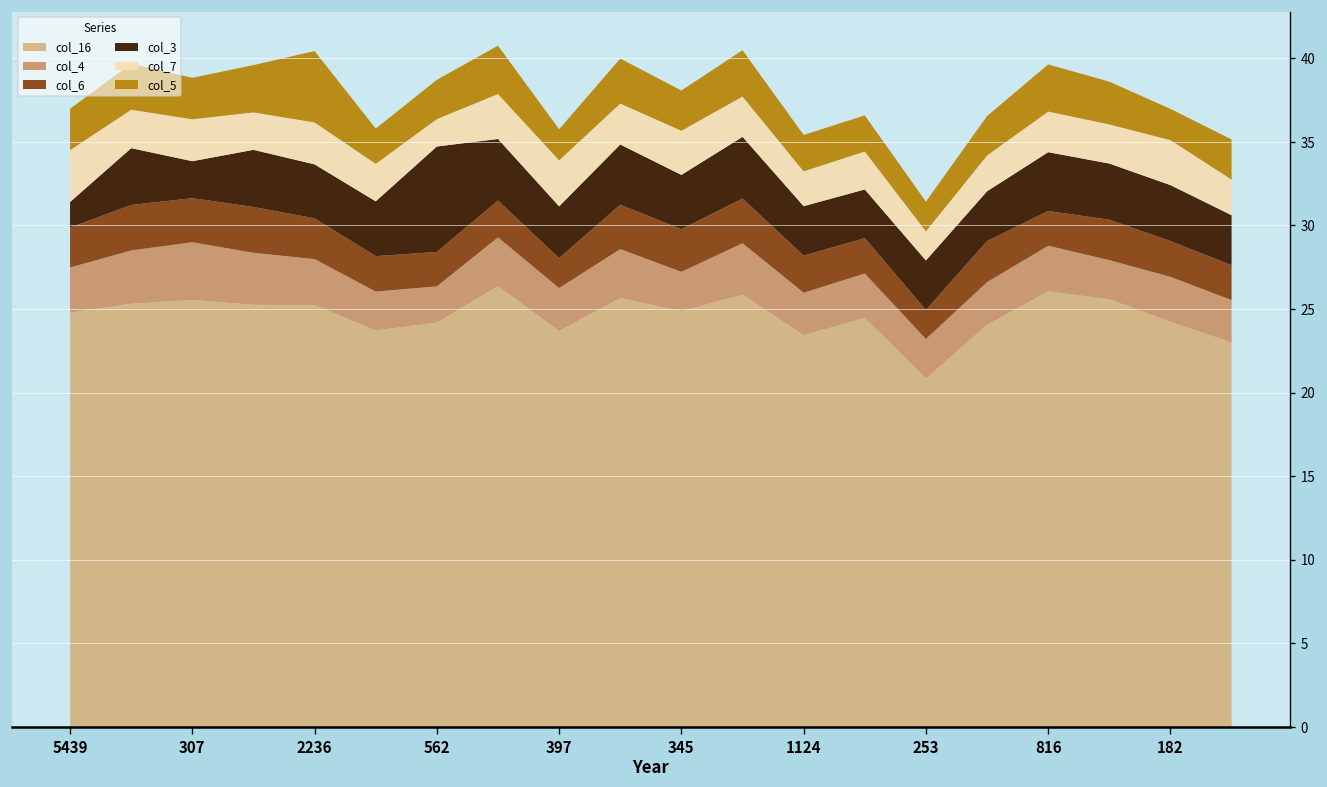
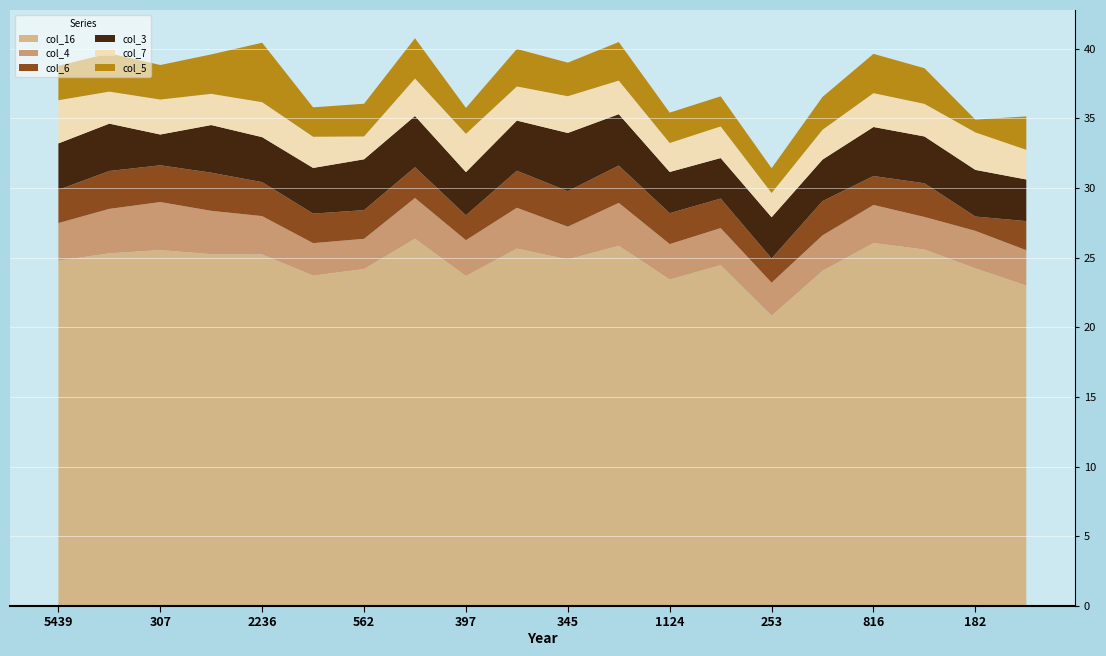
  {
    "col_6": {
      "5439": 2.4,
      "307": 2.6,
      "2236": 2.4,
      "562": 2.1,
      "397": 1.8,
      "345": 2.6,
      "1124": 2.2,
      "816": 2.1,
-     "182": 2.1
+     "182": 1.0
    },
    "col_3": {
-     "5439": 1.5,
+     "5439": 3.3,
      "307": 2.2,
      "2236": 3.2,
-     "562": 6.3,
+     "562": 3.7,
      "397": 3.1,
-     "345": 3.2,
+     "345": 4.2,
      "1124": 3.0,
      "816": 3.5,
      "182": 3.4
    },
    "col_7": {
      "5439": 3.1,
      "307": 2.5,
      "2236": 2.5,
      "562": 1.6,
      "397": 2.8,
      "345": 2.6,
      "1124": 2.1,
      "816": 2.4,
      "182": 2.7
    },
    "col_5": {
      "307": 2.5,
      "2236": 4.3,
      "562": 2.4,
      "397": 1.9,
      "345": 2.4,
      "1124": 2.2,
      "816": 2.8,
-     "182": 1.9
+     "182": 0.9
    }
  }
